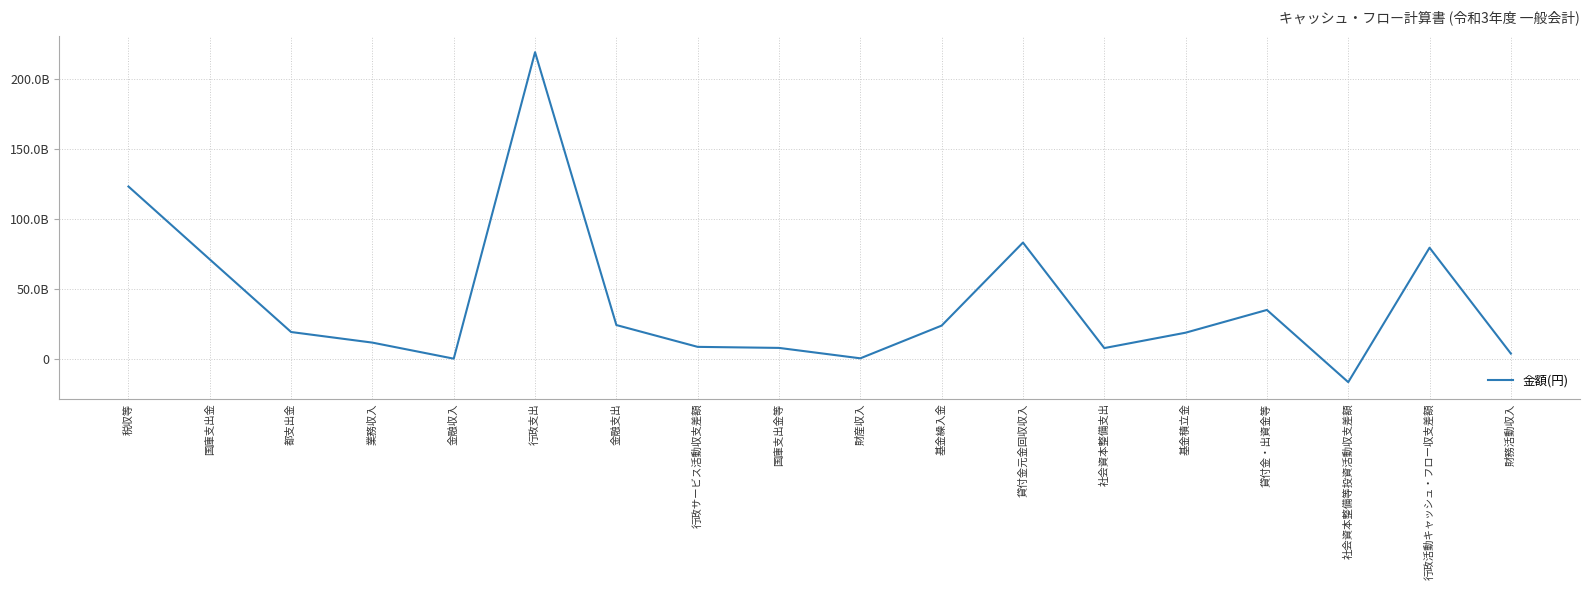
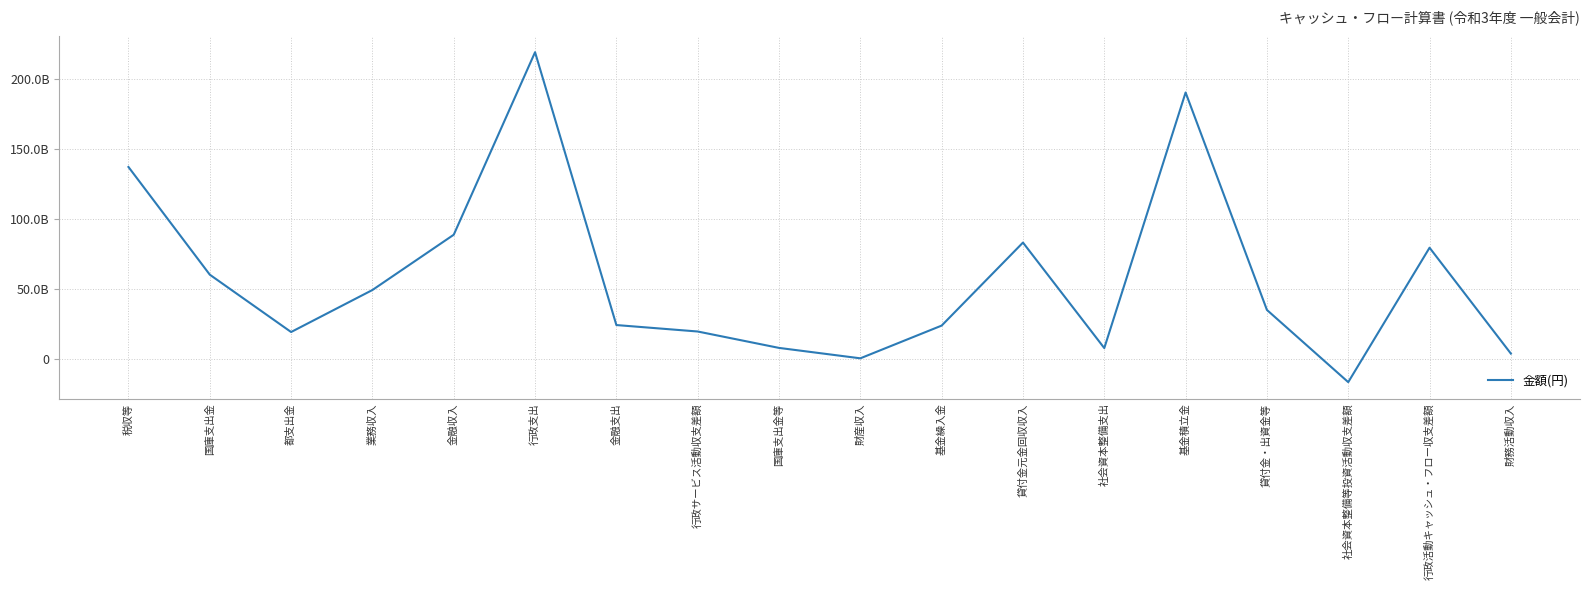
  {
-   "税収等": 123000000000,
-   "国庫支出金": 71000000000,
+   "税収等": 137000000000,
+   "国庫支出金": 60000000000,
    "都支出金": 19000000000,
-   "業務収入": 12000000000,
-   "金融収入": 0,
+   "業務収入": 49000000000,
+   "金融収入": 89000000000,
    "行政支出": 220000000000,
    "金融支出": 24000000000,
-   "行政サービス活動収支差額": 9000000000,
+   "行政サービス活動収支差額": 20000000000,
    "国庫支出金等": 8000000000,
    "財産収入": 0,
    "基金繰入金": 24000000000,
    "貸付金元金回収収入": 83000000000,
    "社会資本整備支出": 8000000000,
-   "基金積立金": 19000000000,
+   "基金積立金": 191000000000,
    "貸付金・出資金等": 35000000000,
    "社会資本整備等投資活動収支差額": -17000000000,
    "行政活動キャッシュ・フロー収支差額": 80000000000,
    "財務活動収入": 4000000000
  }
